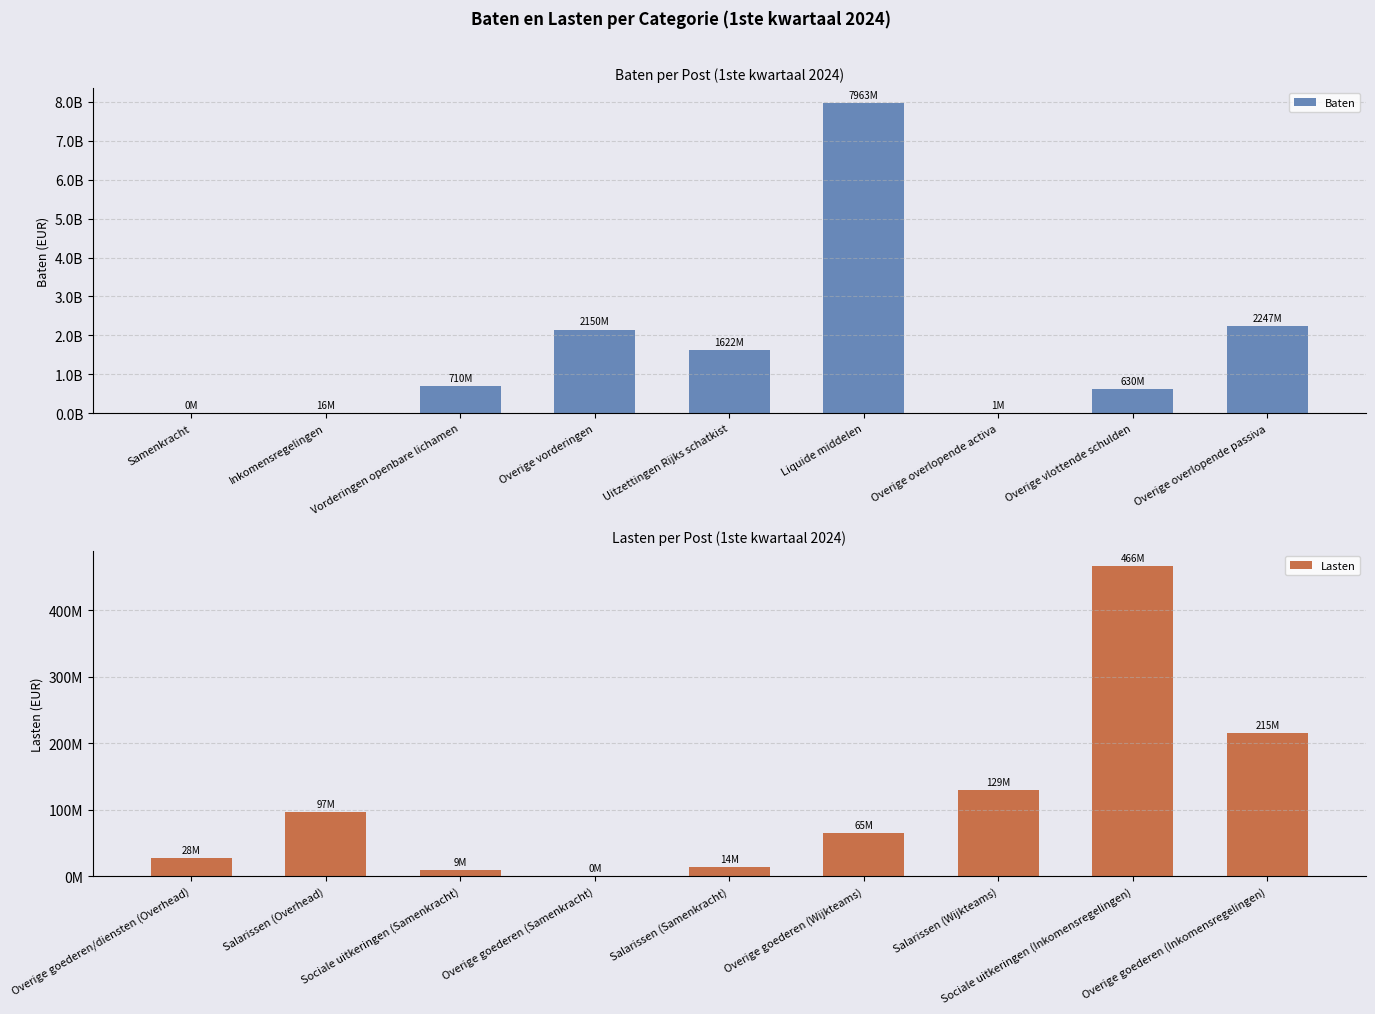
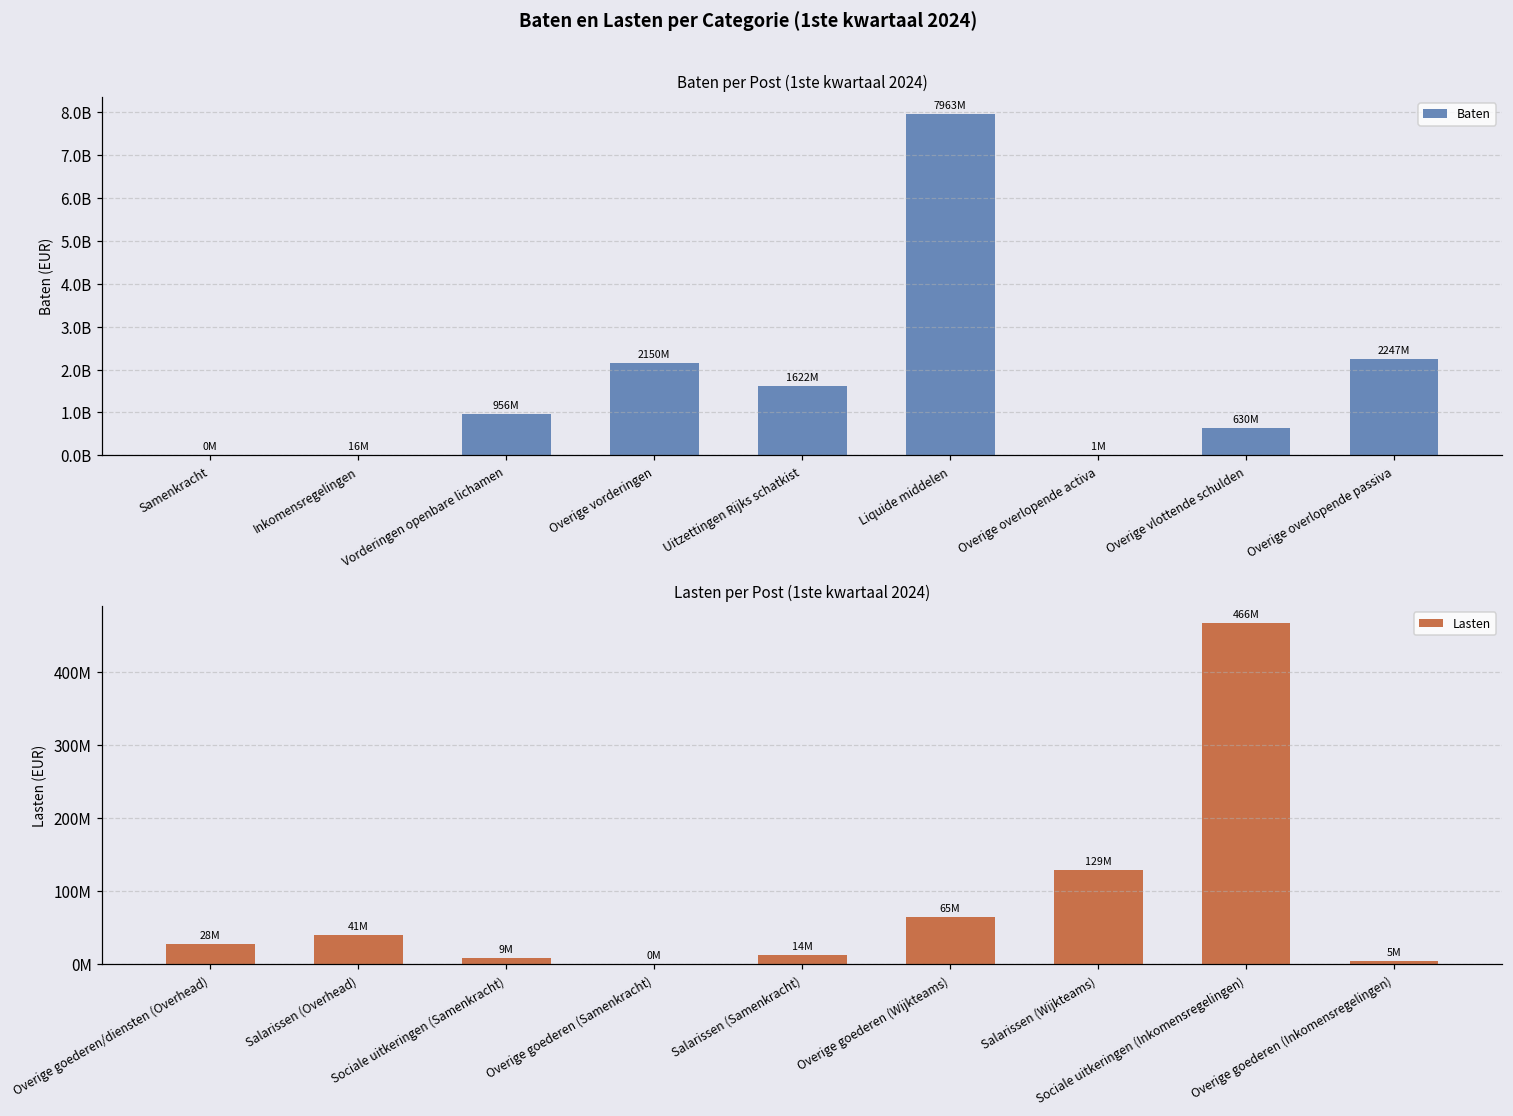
  {
    "Baten per Post (1ste kwartaal 2024)": {
      "Inkomensregelingen": "16M",
-     "Vorderingen openbare lichamen": "710M",
+     "Vorderingen openbare lichamen": "956M",
      "Overige vorderingen": "2150M",
      "Uitzettingen Rijks schatkist": "1622M",
      "Liquide middelen": "7963M",
      "Overige overlopende activa": "1M",
      "Overige vlottende schulden": "630M",
      "Overige overlopende passiva": "2247M"
    },
    "Lasten per Post (1ste kwartaal 2024)": {
      "Overige goederen/diensten (Overhead)": "28M",
-     "Salarissen (Overhead)": "97M",
+     "Salarissen (Overhead)": "41M",
      "Sociale uitkeringen (Samenkracht)": "9M",
      "Salarissen (Samenkracht)": "14M",
      "Overige goederen (Wijkteams)": "65M",
      "Salarissen (Wijkteams)": "129M",
      "Sociale uitkeringen (Inkomensregelingen)": "466M",
-     "Overige goederen (Inkomensregelingen)": "215M"
+     "Overige goederen (Inkomensregelingen)": "5M"
    }
  }
